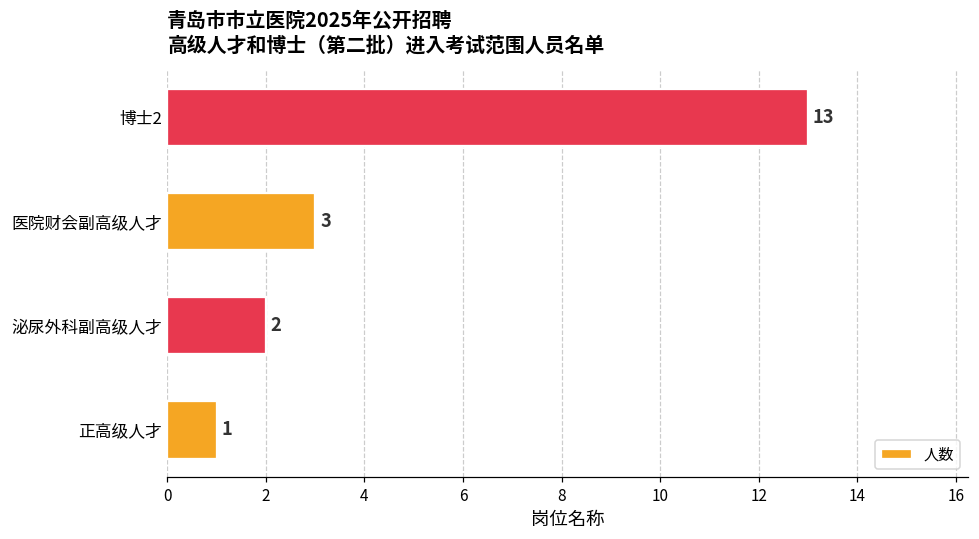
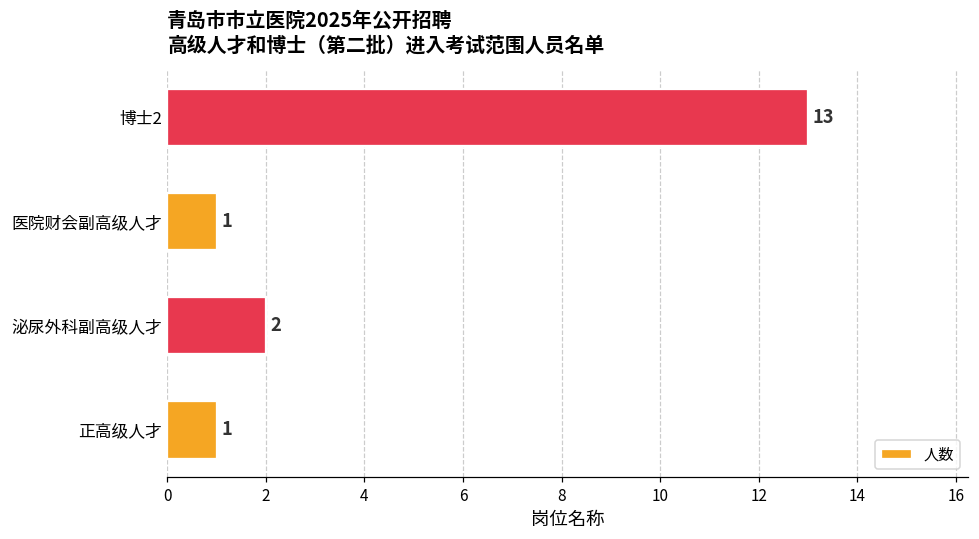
  {
    "博士2": 13,
-   "医院财会副高级人才": 3,
+   "医院财会副高级人才": 1,
    "泌尿外科副高级人才": 2,
    "正高级人才": 1
  }
